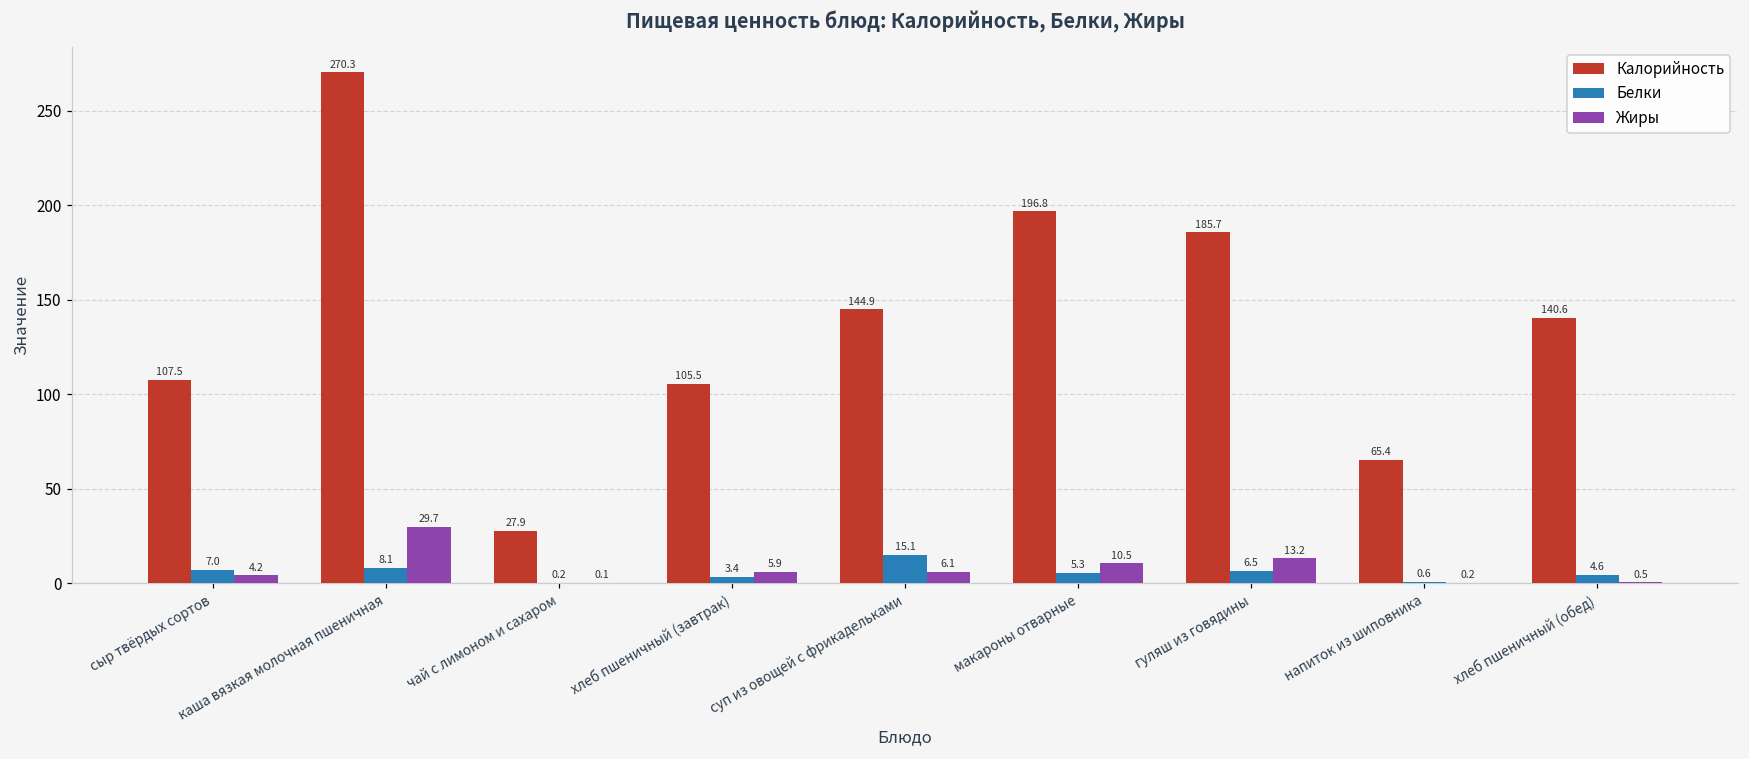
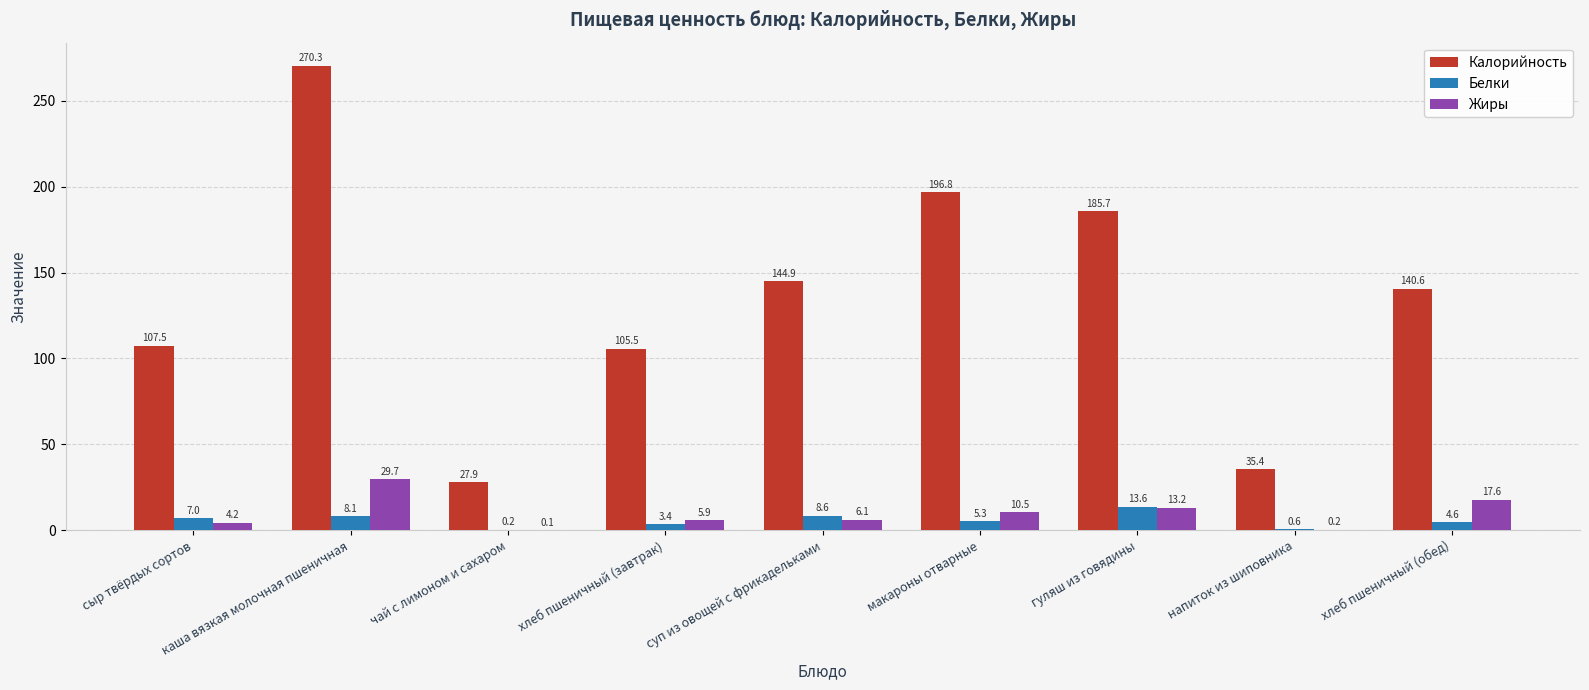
  {
    "Калорийность": {
      "сыр твёрдых сортов": 107.5,
      "каша вязкая молочная пшеничная": 270.3,
      "чай с лимоном и сахаром": 27.9,
      "хлеб пшеничный (завтрак)": 105.5,
      "суп из овощей с фрикадельками": 144.9,
      "макароны отварные": 196.8,
      "гуляш из говядины": 185.7,
-     "напиток из шиповника": 65.4,
+     "напиток из шиповника": 35.4,
      "хлеб пшеничный (обед)": 140.6
    },
    "Белки": {
      "сыр твёрдых сортов": 7.0,
      "каша вязкая молочная пшеничная": 8.1,
      "чай с лимоном и сахаром": 0.2,
      "хлеб пшеничный (завтрак)": 3.4,
-     "суп из овощей с фрикадельками": 15.1,
+     "суп из овощей с фрикадельками": 8.6,
      "макароны отварные": 5.3,
-     "гуляш из говядины": 6.5,
+     "гуляш из говядины": 13.6,
      "напиток из шиповника": 0.6,
      "хлеб пшеничный (обед)": 4.6
    },
    "Жиры": {
      "сыр твёрдых сортов": 4.2,
      "каша вязкая молочная пшеничная": 29.7,
      "чай с лимоном и сахаром": 0.1,
      "хлеб пшеничный (завтрак)": 5.9,
      "суп из овощей с фрикадельками": 6.1,
      "макароны отварные": 10.5,
      "гуляш из говядины": 13.2,
      "напиток из шиповника": 0.2,
-     "хлеб пшеничный (обед)": 0.5
+     "хлеб пшеничный (обед)": 17.6
    }
  }
